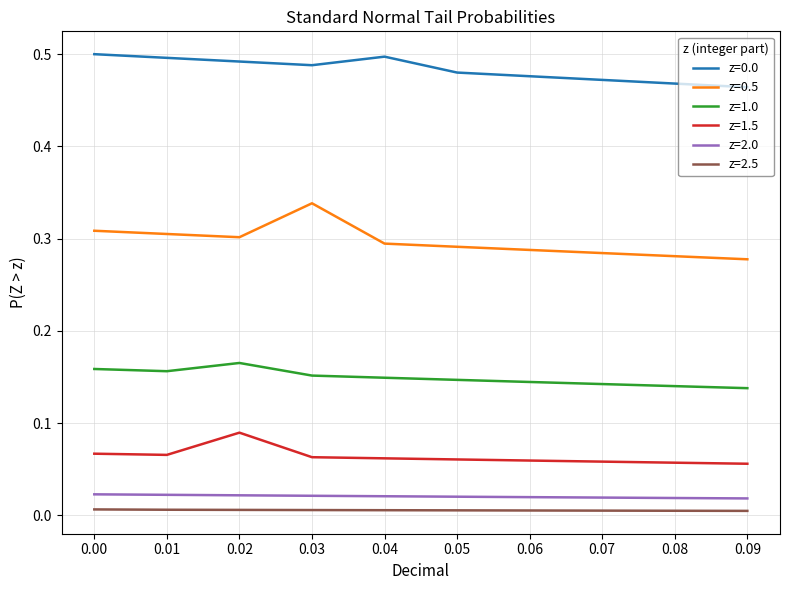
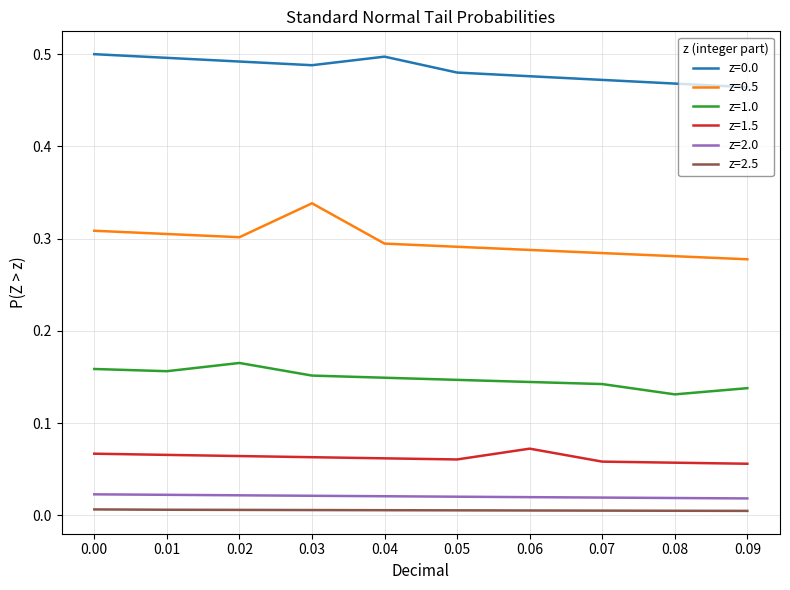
  {
    "z=0.0": {
      "0.00": 0.50,
      "0.01": 0.50,
      "0.02": 0.49,
      "0.03": 0.49,
      "0.04": 0.50,
      "0.05": 0.48,
      "0.06": 0.48,
      "0.07": 0.47,
      "0.08": 0.47
    },
    "z=0.5": {
      "0.00": 0.31,
      "0.01": 0.31,
      "0.02": 0.30,
      "0.03": 0.34,
      "0.04": 0.29,
      "0.05": 0.29,
      "0.06": 0.29,
      "0.07": 0.28,
      "0.08": 0.28,
      "0.09": 0.28
    },
    "z=1.0": {
      "0.00": 0.16,
      "0.01": 0.16,
      "0.02": 0.17,
      "0.03": 0.15,
      "0.04": 0.15,
      "0.05": 0.15,
      "0.06": 0.14,
      "0.07": 0.14,
-     "0.08": 0.14,
+     "0.08": 0.13,
      "0.09": 0.14
    },
    "z=1.5": {
      "0.00": 0.07,
      "0.01": 0.07,
-     "0.02": 0.09,
+     "0.02": 0.06,
      "0.03": 0.06,
      "0.04": 0.06,
      "0.05": 0.06,
-     "0.06": 0.06,
+     "0.06": 0.07,
      "0.07": 0.06,
      "0.08": 0.06,
      "0.09": 0.06
    },
    "z=2.0": {
      "0.00": 0.02,
      "0.01": 0.02,
      "0.02": 0.02,
      "0.03": 0.02,
      "0.04": 0.02,
      "0.05": 0.02,
      "0.06": 0.02,
      "0.07": 0.02,
      "0.08": 0.02,
      "0.09": 0.02
    },
    "z=2.5": {
      "0.00": 0.01,
      "0.01": 0.01,
      "0.02": 0.01,
      "0.03": 0.01,
      "0.04": 0.01,
      "0.05": 0.01,
      "0.06": 0.01,
      "0.07": 0.01,
      "0.08": 0.00,
      "0.09": 0.00
    }
  }
